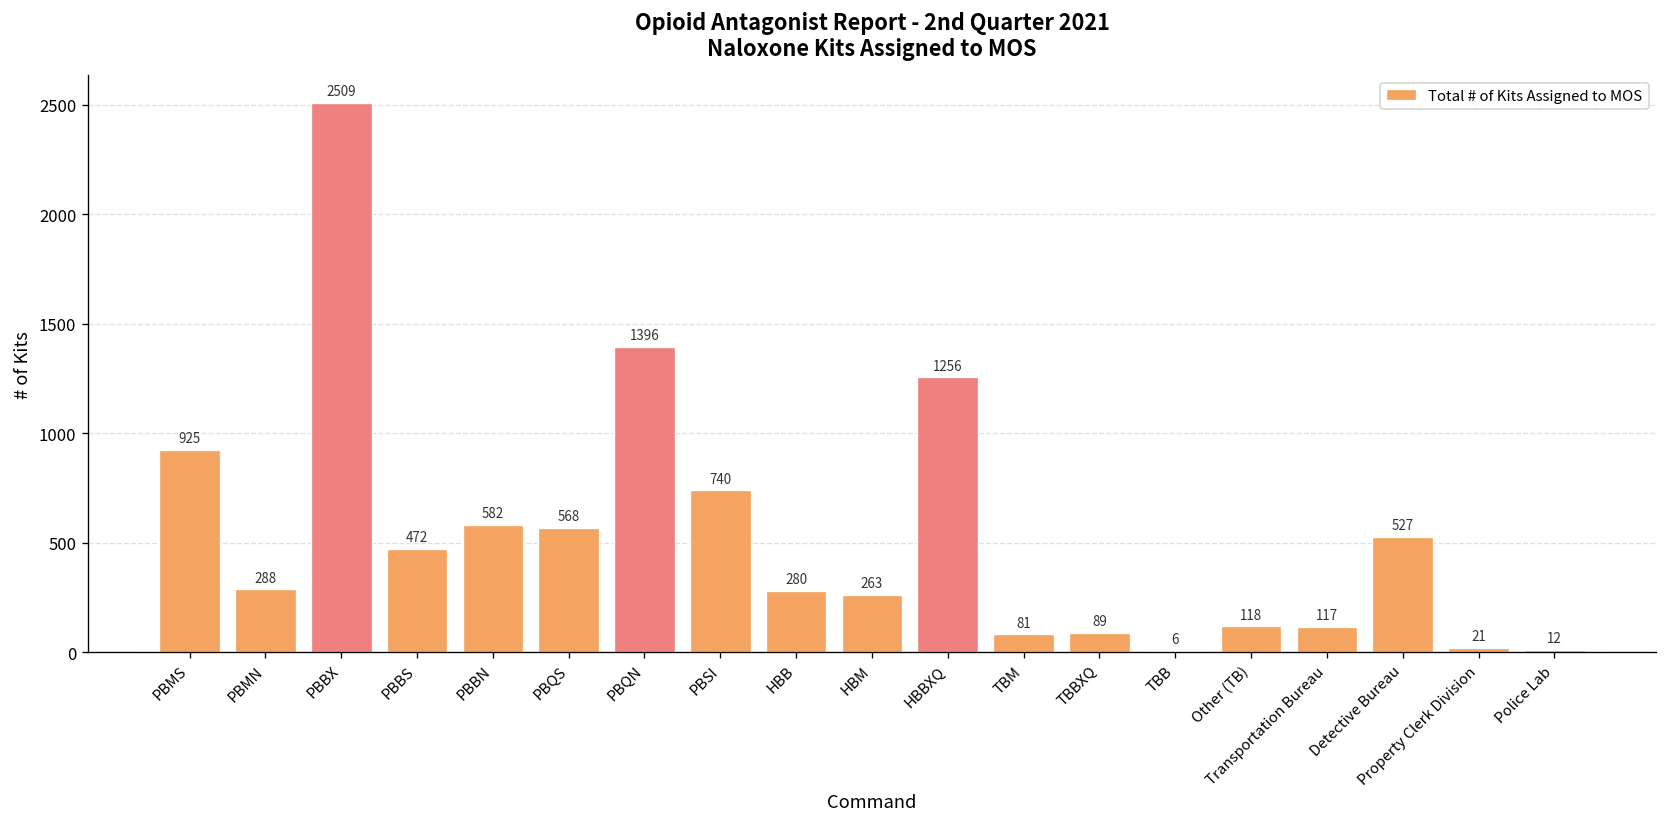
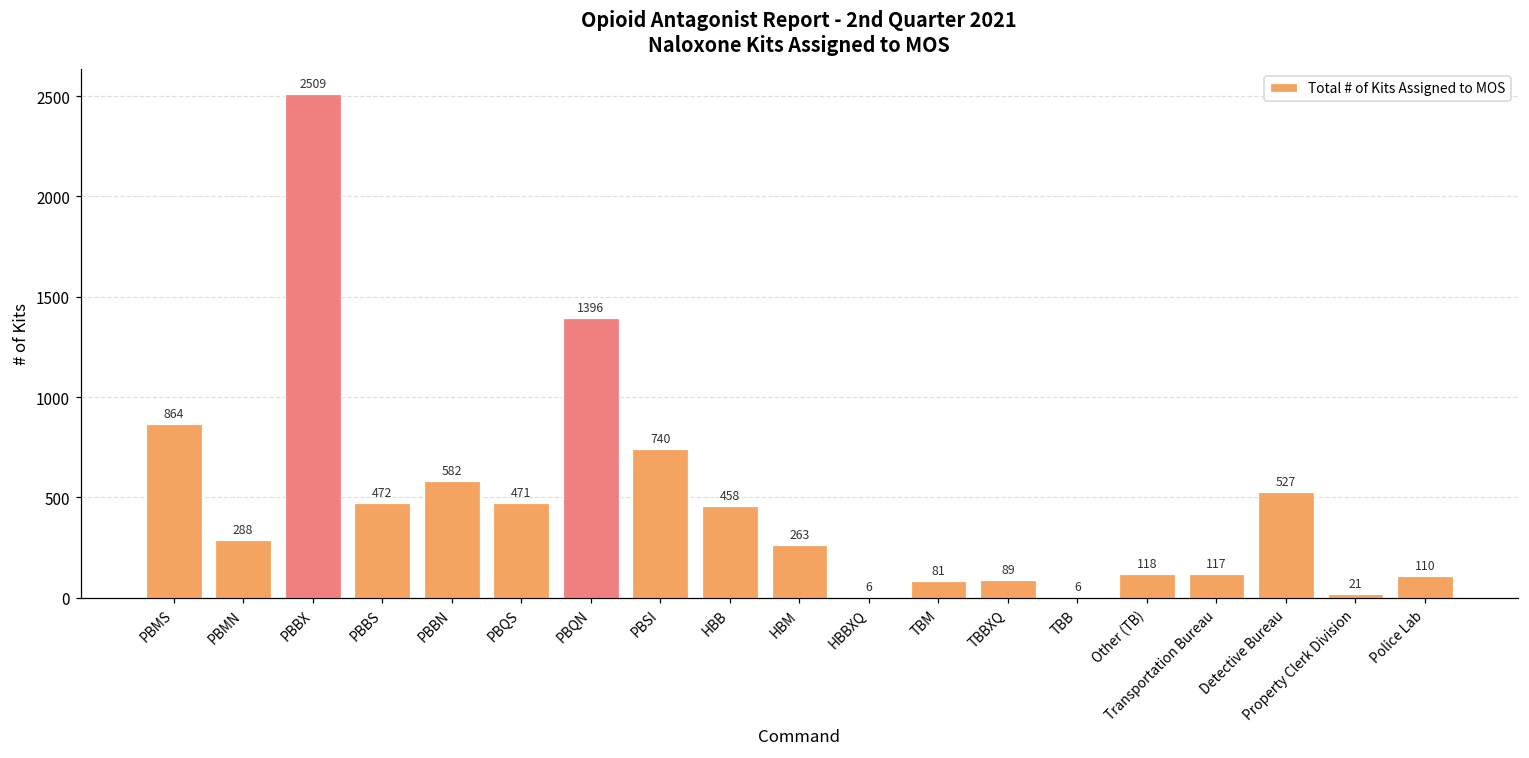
  {
-   "PBMS": 925,
+   "PBMS": 864,
    "PBMN": 288,
    "PBBX": 2509,
    "PBBS": 472,
    "PBBN": 582,
-   "PBQS": 568,
+   "PBQS": 471,
    "PBQN": 1396,
    "PBSI": 740,
-   "HBB": 280,
+   "HBB": 458,
    "HBM": 263,
-   "HBBXQ": 1256,
+   "HBBXQ": 6,
    "TBM": 81,
    "TBBXQ": 89,
    "TBB": 6,
    "Other (TB)": 118,
    "Transportation Bureau": 117,
    "Detective Bureau": 527,
    "Property Clerk Division": 21,
-   "Police Lab": 12
+   "Police Lab": 110
  }
